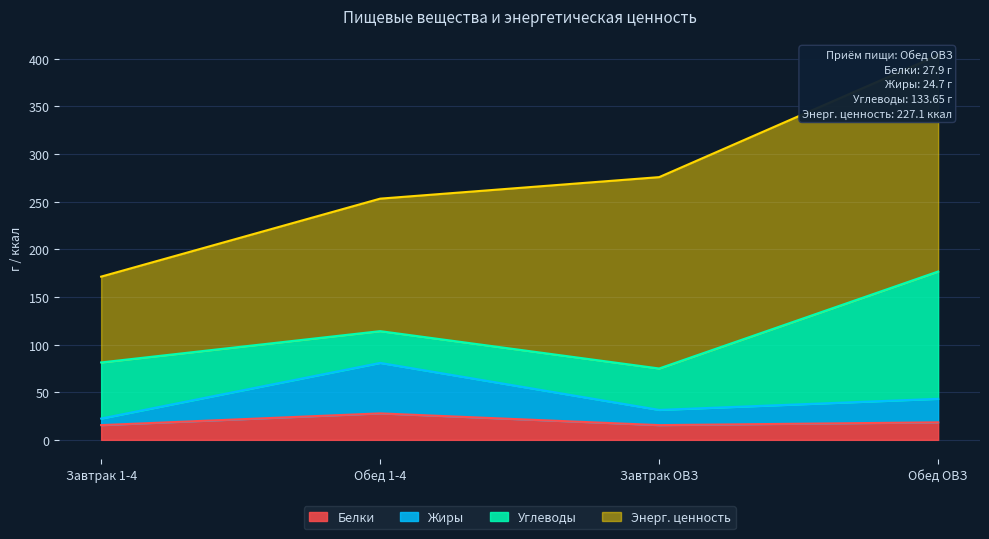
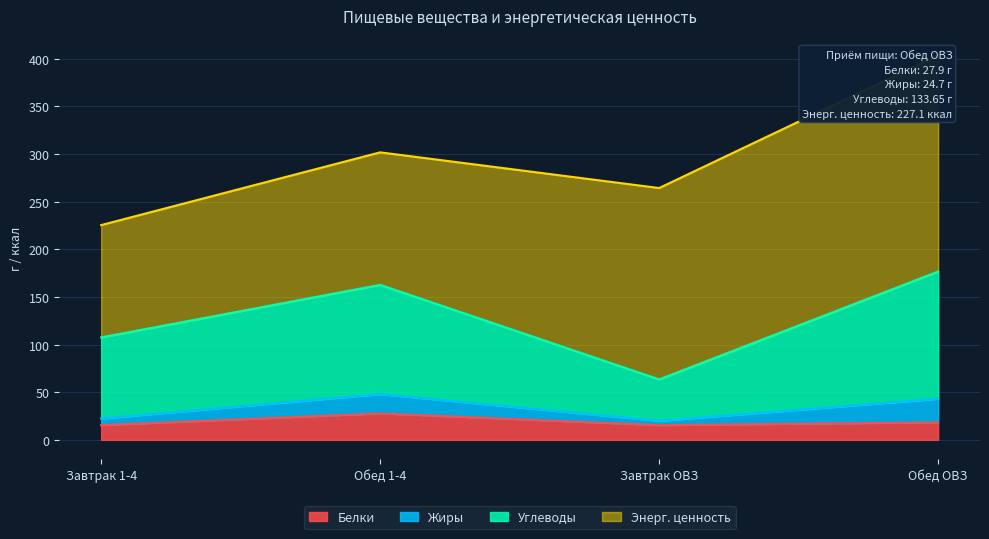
  {
    "Белки": {
      "Завтрак 1-4": 20,
      "Обед 1-4": 30,
      "Завтрак ОВЗ": 20,
      "Обед ОВЗ": 20
    },
    "Жиры": {
      "Завтрак 1-4": 10,
-     "Обед 1-4": 50,
-     "Завтрак ОВЗ": 20,
+     "Обед 1-4": 20,
+     "Завтрак ОВЗ": 0,
      "Обед ОВЗ": 20
    },
    "Углеводы": {
-     "Завтрак 1-4": 60,
-     "Обед 1-4": 30,
+     "Завтрак 1-4": 90,
+     "Обед 1-4": 110,
      "Завтрак ОВЗ": 40,
      "Обед ОВЗ": 130
    },
    "Энерг. ценность": {
-     "Завтрак 1-4": 90,
+     "Завтрак 1-4": 120,
      "Обед 1-4": 140,
      "Завтрак ОВЗ": 200
    }
  }
